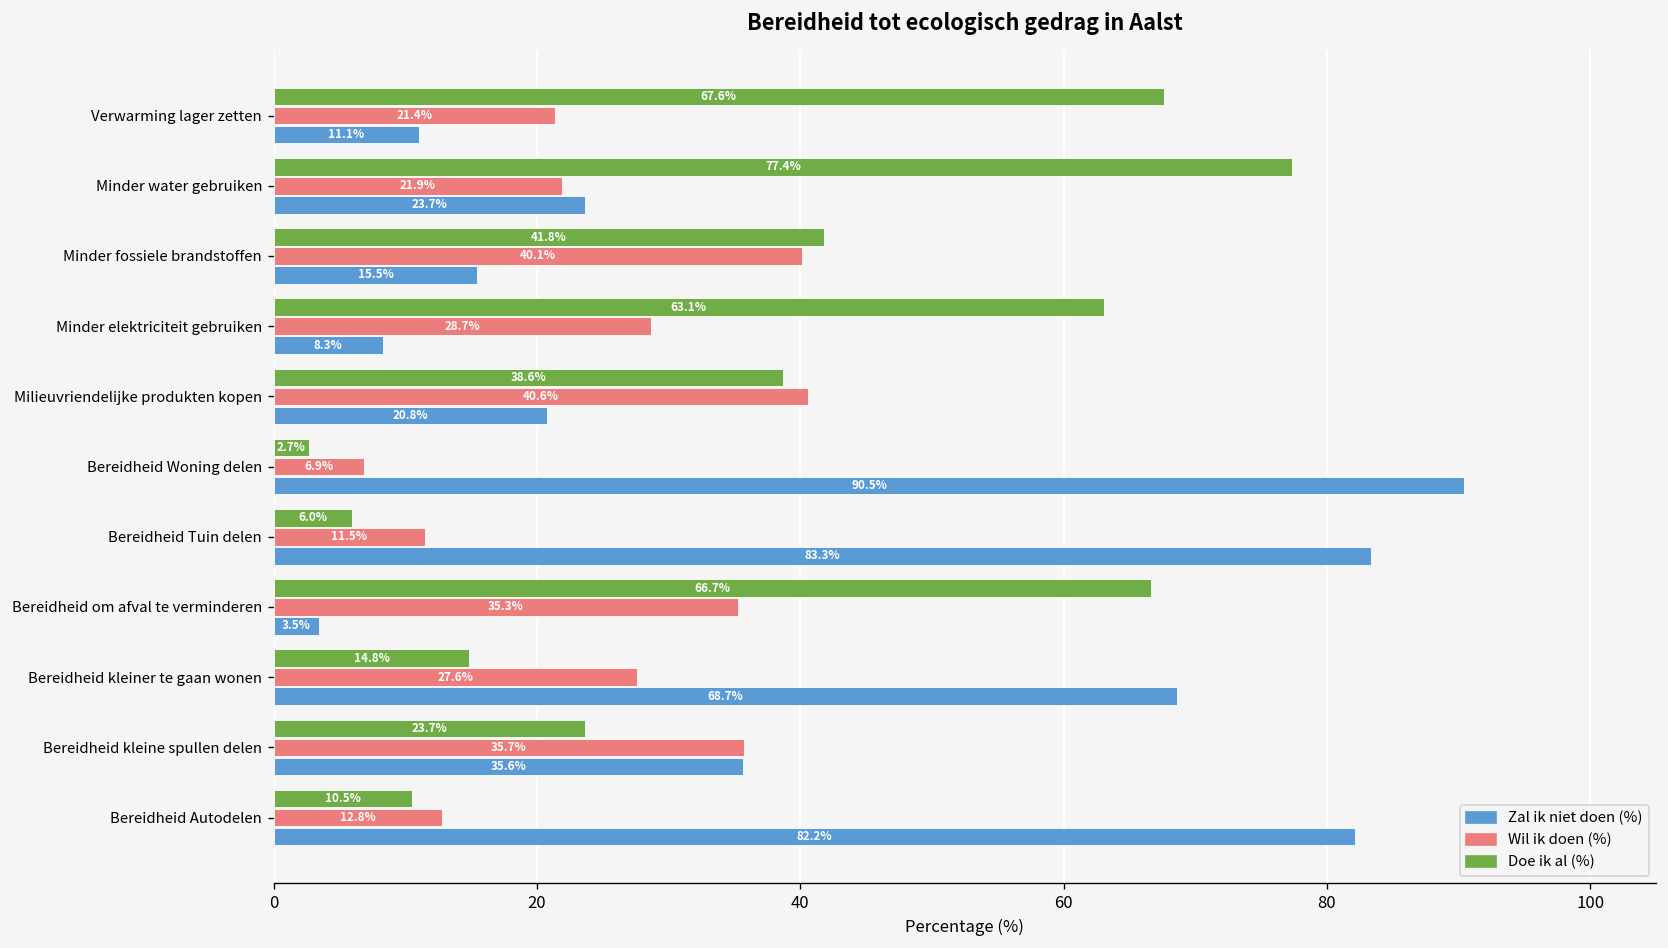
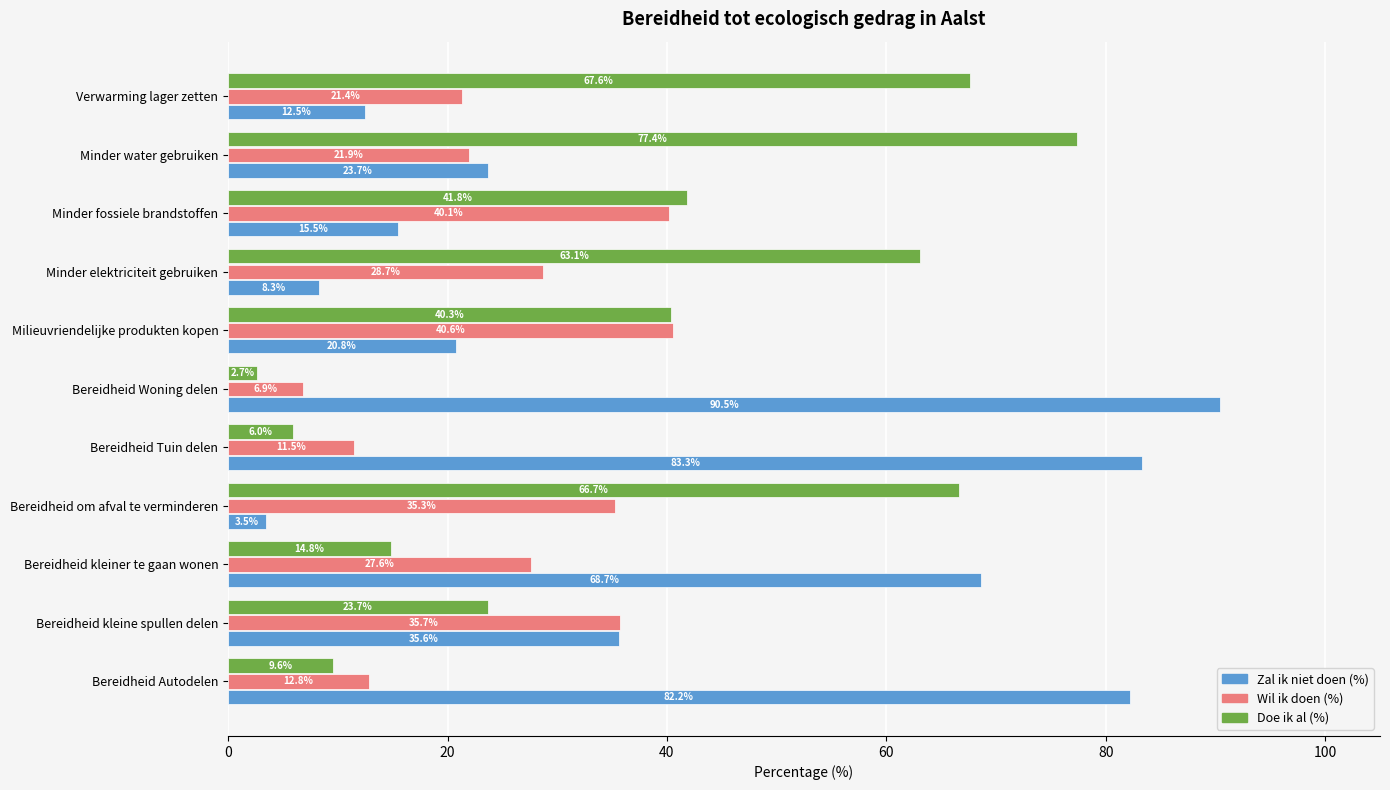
  {
    "Zal ik niet doen (%)": {
-     "Verwarming lager zetten": "11.1%",
+     "Verwarming lager zetten": "12.5%",
      "Minder water gebruiken": "23.7%",
      "Minder fossiele brandstoffen": "15.5%",
      "Minder elektriciteit gebruiken": "8.3%",
      "Milieuvriendelijke produkten kopen": "20.8%",
      "Bereidheid Woning delen": "90.5%",
      "Bereidheid Tuin delen": "83.3%",
      "Bereidheid om afval te verminderen": "3.5%",
      "Bereidheid kleiner te gaan wonen": "68.7%",
      "Bereidheid kleine spullen delen": "35.6%",
      "Bereidheid Autodelen": "82.2%"
    },
    "Wil ik doen (%)": {
      "Verwarming lager zetten": "21.4%",
      "Minder water gebruiken": "21.9%",
      "Minder fossiele brandstoffen": "40.1%",
      "Minder elektriciteit gebruiken": "28.7%",
      "Milieuvriendelijke produkten kopen": "40.6%",
      "Bereidheid Woning delen": "6.9%",
      "Bereidheid Tuin delen": "11.5%",
      "Bereidheid om afval te verminderen": "35.3%",
      "Bereidheid kleiner te gaan wonen": "27.6%",
      "Bereidheid kleine spullen delen": "35.7%",
      "Bereidheid Autodelen": "12.8%"
    },
    "Doe ik al (%)": {
      "Verwarming lager zetten": "67.6%",
      "Minder water gebruiken": "77.4%",
      "Minder fossiele brandstoffen": "41.8%",
      "Minder elektriciteit gebruiken": "63.1%",
-     "Milieuvriendelijke produkten kopen": "38.6%",
+     "Milieuvriendelijke produkten kopen": "40.3%",
      "Bereidheid Woning delen": "2.7%",
      "Bereidheid Tuin delen": "6.0%",
      "Bereidheid om afval te verminderen": "66.7%",
      "Bereidheid kleiner te gaan wonen": "14.8%",
      "Bereidheid kleine spullen delen": "23.7%",
-     "Bereidheid Autodelen": "10.5%"
+     "Bereidheid Autodelen": "9.6%"
    }
  }
